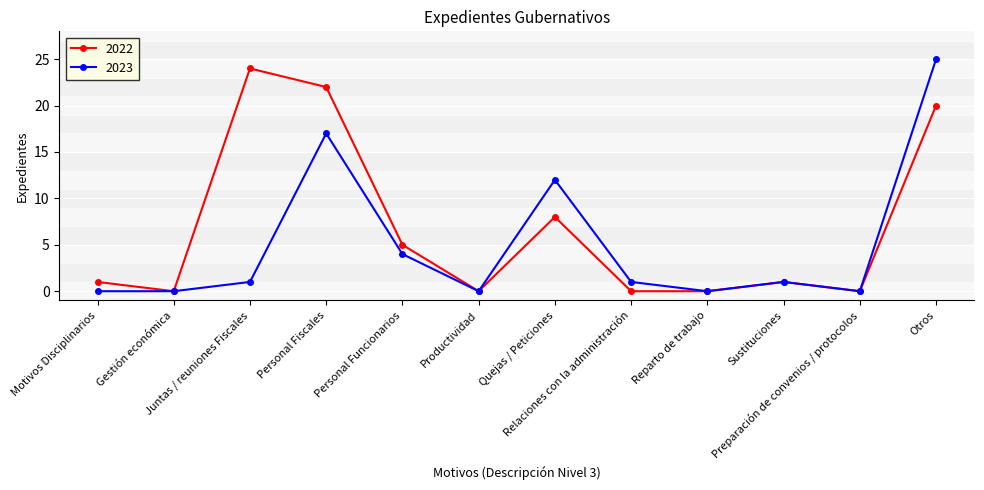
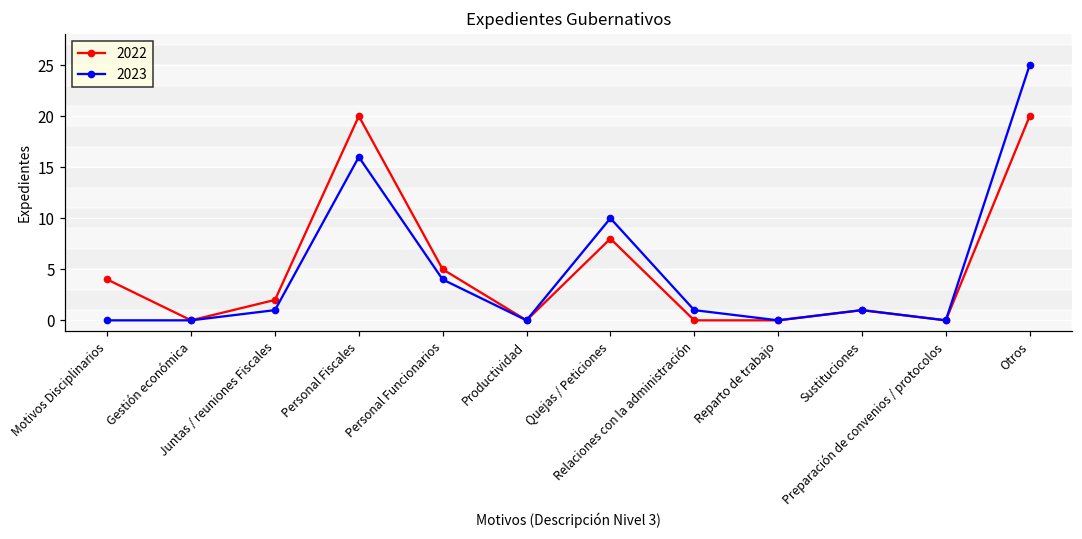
  {
    "2022": {
-     "Motivos Disciplinarios": 1,
-     "Juntas / reuniones Fiscales": 24,
-     "Personal Fiscales": 22,
+     "Motivos Disciplinarios": 4,
+     "Juntas / reuniones Fiscales": 2,
+     "Personal Fiscales": 20,
      "Personal Funcionarios": 5,
      "Quejas / Peticiones": 8,
      "Relaciones con la administración": 0,
      "Otros": 20
    },
    "2023": {
      "Motivos Disciplinarios": 0,
      "Juntas / reuniones Fiscales": 1,
-     "Personal Fiscales": 17,
+     "Personal Fiscales": 16,
      "Personal Funcionarios": 4,
-     "Quejas / Peticiones": 12,
+     "Quejas / Peticiones": 10,
      "Relaciones con la administración": 1,
      "Otros": 25
    }
  }
